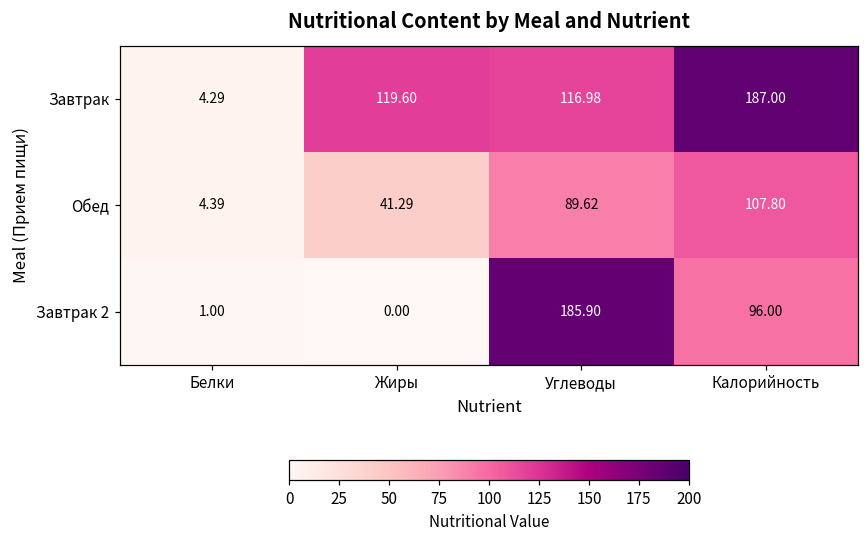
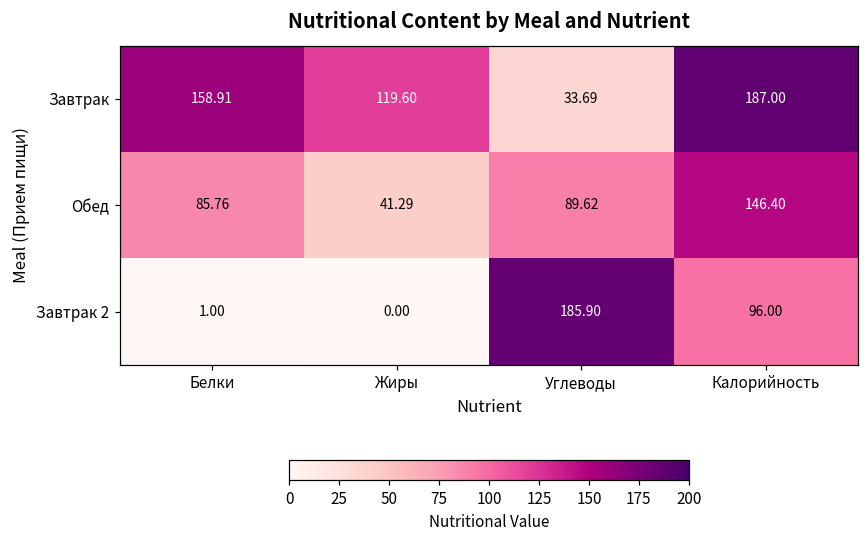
  {
    "Завтрак": {
-     "Белки": 4.29,
+     "Белки": 158.91,
      "Жиры": 119.60,
-     "Углеводы": 116.98,
+     "Углеводы": 33.69,
      "Калорийность": 187.00
    },
    "Обед": {
-     "Белки": 4.39,
+     "Белки": 85.76,
      "Жиры": 41.29,
      "Углеводы": 89.62,
-     "Калорийность": 107.80
+     "Калорийность": 146.40
    },
    "Завтрак 2": {
      "Белки": 1.00,
      "Жиры": 0.00,
      "Углеводы": 185.90,
      "Калорийность": 96.00
    }
  }
